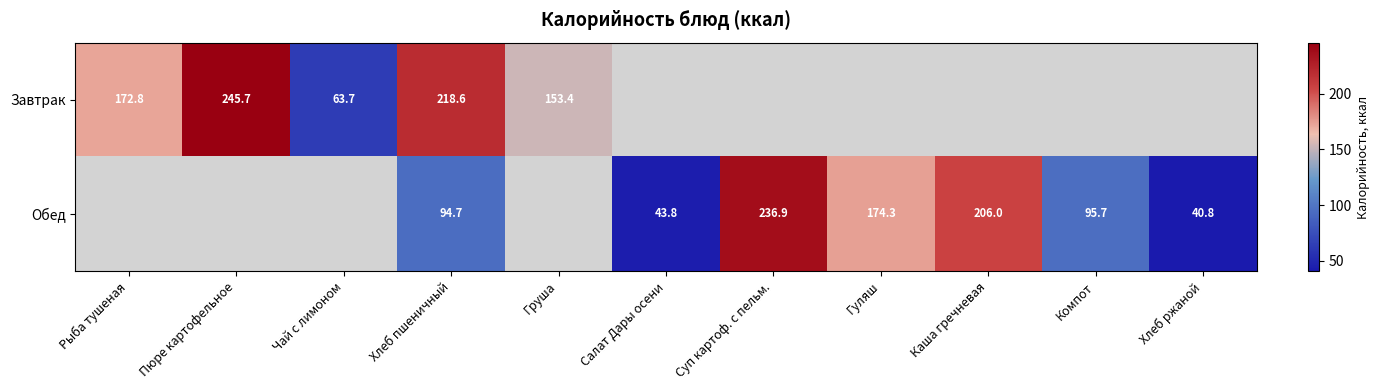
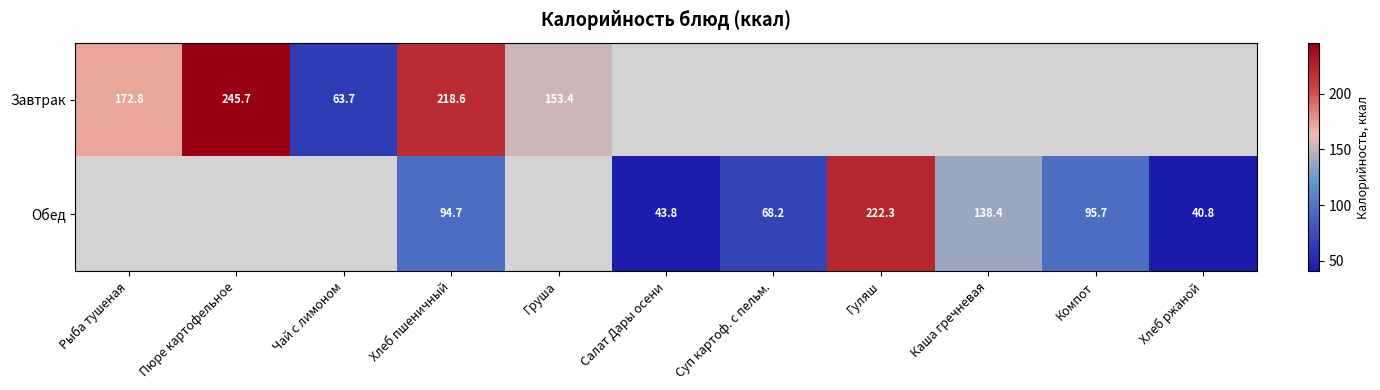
  {
    "Завтрак": {
      "Рыба тушеная": 172.8,
      "Пюре картофельное": 245.7,
      "Чай с лимоном": 63.7,
      "Хлеб пшеничный": 218.6,
      "Груша": 153.4
    },
    "Обед": {
      "Хлеб пшеничный": 94.7,
      "Салат Дары осени": 43.8,
-     "Суп картоф. с пельм.": 236.9,
-     "Гуляш": 174.3,
-     "Каша гречневая": 206.0,
+     "Суп картоф. с пельм.": 68.2,
+     "Гуляш": 222.3,
+     "Каша гречневая": 138.4,
      "Компот": 95.7,
      "Хлеб ржаной": 40.8
    }
  }
